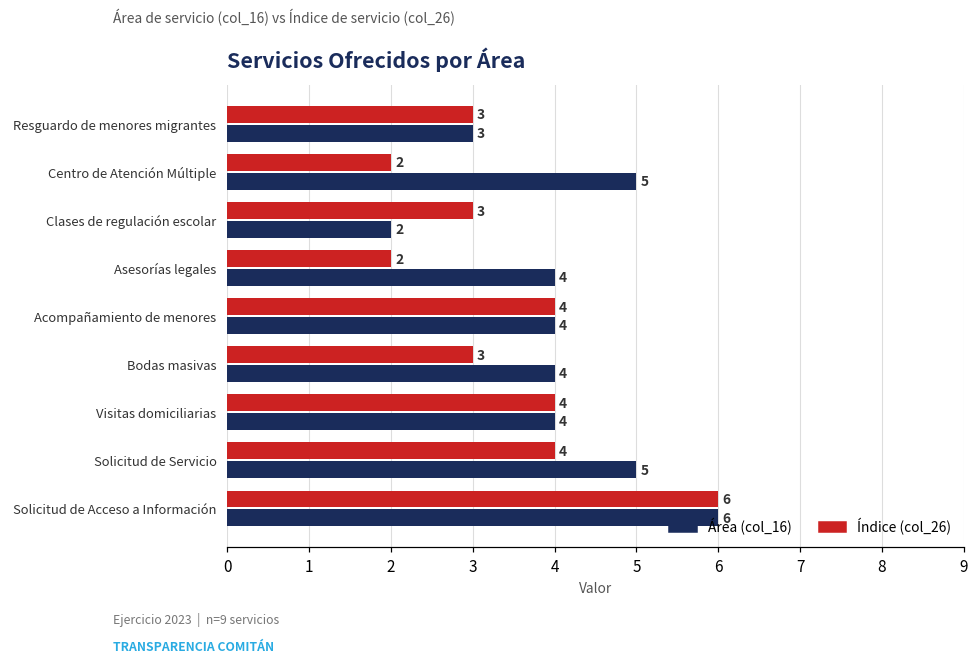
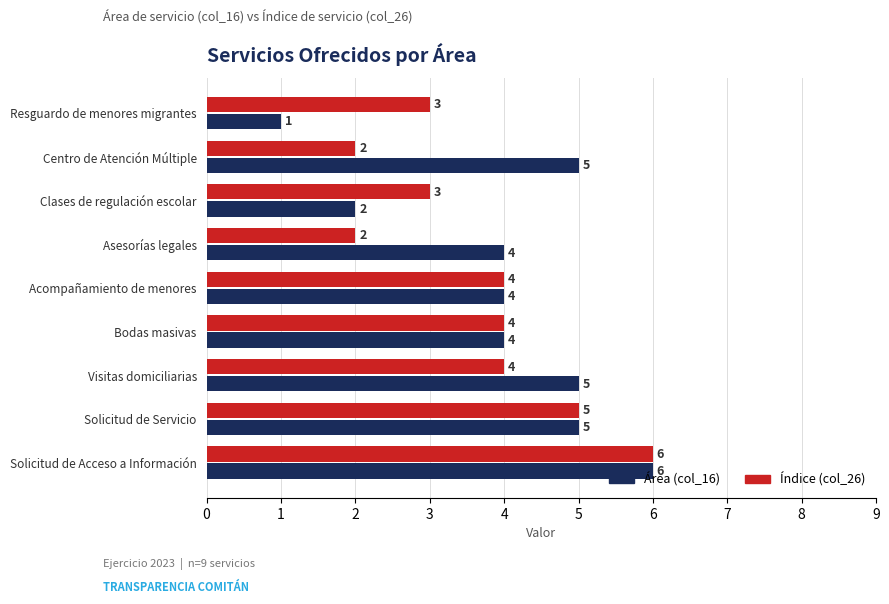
  {
    "Área (col_16)": {
-     "Resguardo de menores migrantes": 3,
+     "Resguardo de menores migrantes": 1,
      "Centro de Atención Múltiple": 5,
      "Clases de regulación escolar": 2,
      "Asesorías legales": 4,
      "Acompañamiento de menores": 4,
      "Bodas masivas": 4,
-     "Visitas domiciliarias": 4,
+     "Visitas domiciliarias": 5,
      "Solicitud de Servicio": 5,
      "Solicitud de Acceso a Información": 6
    },
    "Índice (col_26)": {
      "Resguardo de menores migrantes": 3,
      "Centro de Atención Múltiple": 2,
      "Clases de regulación escolar": 3,
      "Asesorías legales": 2,
      "Acompañamiento de menores": 4,
-     "Bodas masivas": 3,
+     "Bodas masivas": 4,
      "Visitas domiciliarias": 4,
-     "Solicitud de Servicio": 4,
+     "Solicitud de Servicio": 5,
      "Solicitud de Acceso a Información": 6
    }
  }
